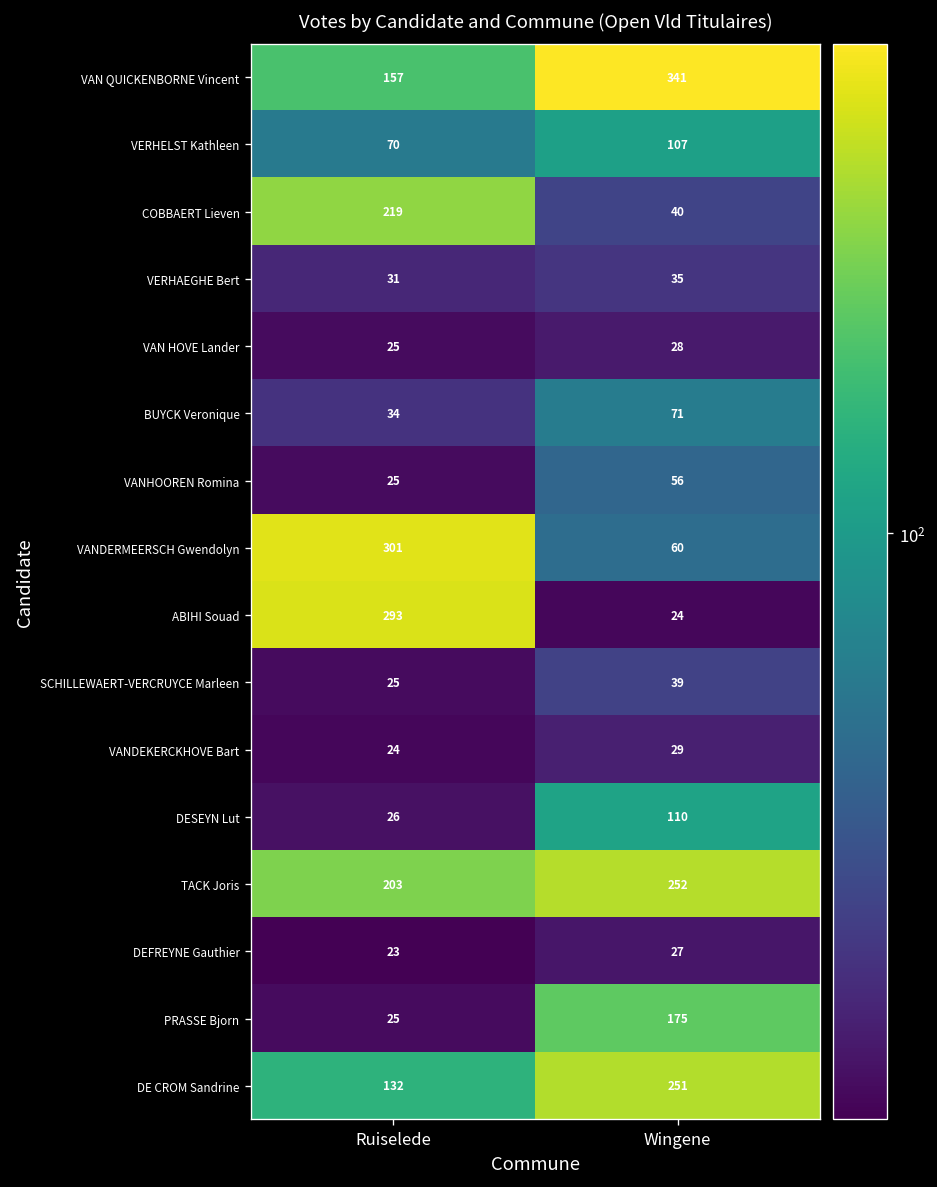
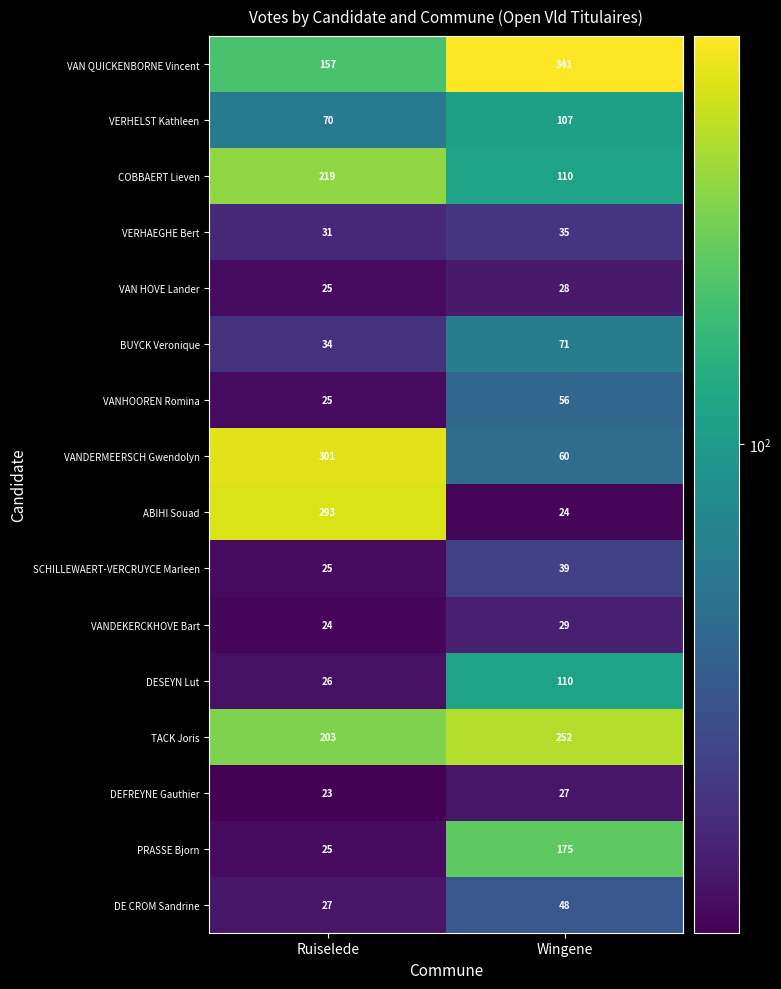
  {
    "VAN QUICKENBORNE Vincent": {
      "Ruiselede": 157,
      "Wingene": 341
    },
    "VERHELST Kathleen": {
      "Ruiselede": 70,
      "Wingene": 107
    },
    "COBBAERT Lieven": {
      "Ruiselede": 219,
-     "Wingene": 40
+     "Wingene": 110
    },
    "VERHAEGHE Bert": {
      "Ruiselede": 31,
      "Wingene": 35
    },
    "VAN HOVE Lander": {
      "Ruiselede": 25,
      "Wingene": 28
    },
    "BUYCK Veronique": {
      "Ruiselede": 34,
      "Wingene": 71
    },
    "VANHOOREN Romina": {
      "Ruiselede": 25,
      "Wingene": 56
    },
    "VANDERMEERSCH Gwendolyn": {
      "Ruiselede": 301,
      "Wingene": 60
    },
    "ABIHI Souad": {
      "Ruiselede": 293,
      "Wingene": 24
    },
    "SCHILLEWAERT-VERCRUYCE Marleen": {
      "Ruiselede": 25,
      "Wingene": 39
    },
    "VANDEKERCKHOVE Bart": {
      "Ruiselede": 24,
      "Wingene": 29
    },
    "DESEYN Lut": {
      "Ruiselede": 26,
      "Wingene": 110
    },
    "TACK Joris": {
      "Ruiselede": 203,
      "Wingene": 252
    },
    "DEFREYNE Gauthier": {
      "Ruiselede": 23,
      "Wingene": 27
    },
    "PRASSE Bjorn": {
      "Ruiselede": 25,
      "Wingene": 175
    },
    "DE CROM Sandrine": {
-     "Ruiselede": 132,
-     "Wingene": 251
+     "Ruiselede": 27,
+     "Wingene": 48
    }
  }
